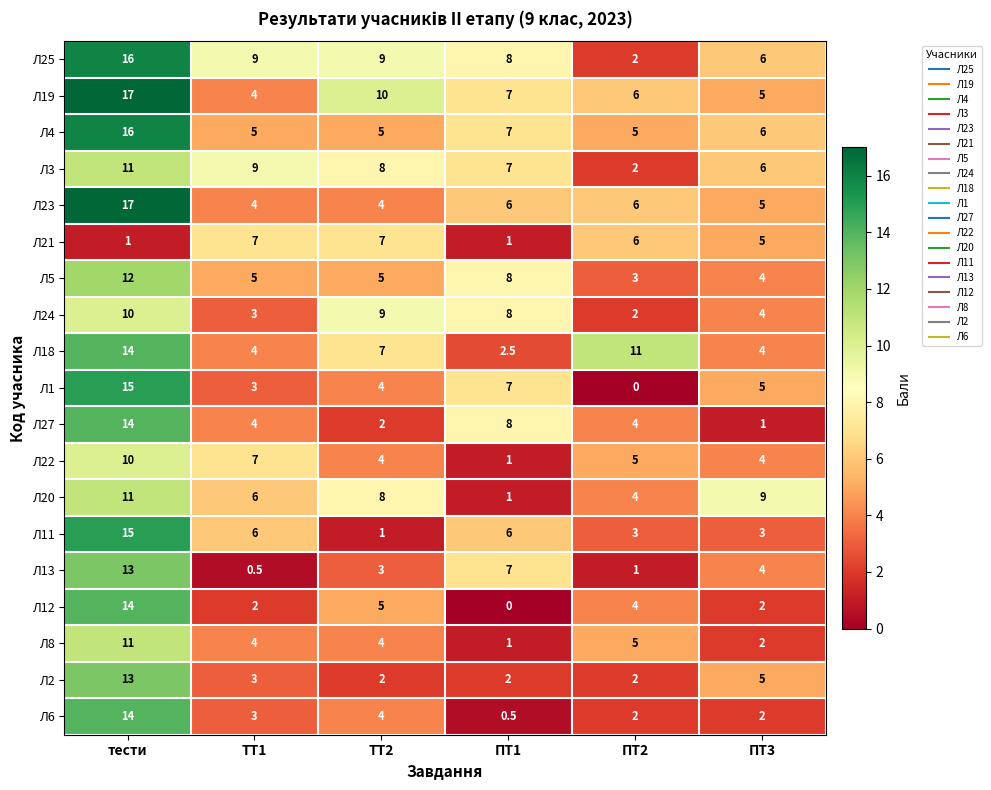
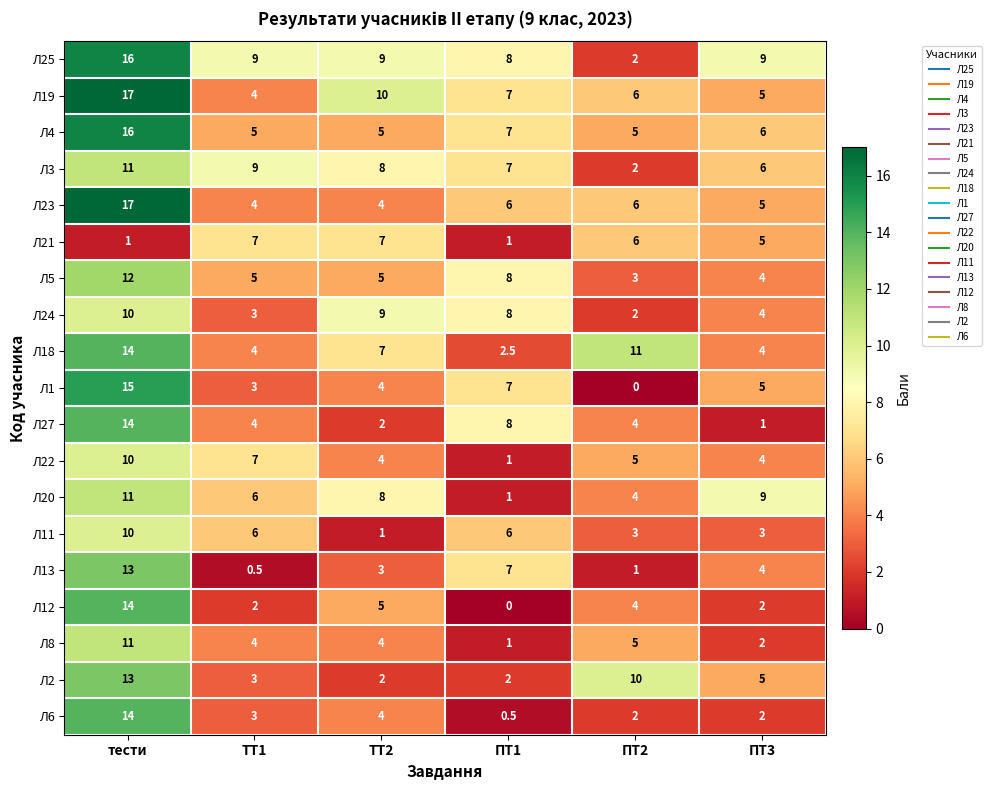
  {
    "Л25": {
      "тести": 16,
      "ТТ1": 9,
      "ТТ2": 9,
      "ПТ1": 8,
      "ПТ2": 2,
-     "ПТ3": 6
+     "ПТ3": 9
    },
    "Л19": {
      "тести": 17,
      "ТТ1": 4,
      "ТТ2": 10,
      "ПТ1": 7,
      "ПТ2": 6,
      "ПТ3": 5
    },
    "Л4": {
      "тести": 16,
      "ТТ1": 5,
      "ТТ2": 5,
      "ПТ1": 7,
      "ПТ2": 5,
      "ПТ3": 6
    },
    "Л3": {
      "тести": 11,
      "ТТ1": 9,
      "ТТ2": 8,
      "ПТ1": 7,
      "ПТ2": 2,
      "ПТ3": 6
    },
    "Л23": {
      "тести": 17,
      "ТТ1": 4,
      "ТТ2": 4,
      "ПТ1": 6,
      "ПТ2": 6,
      "ПТ3": 5
    },
    "Л21": {
      "тести": 1,
      "ТТ1": 7,
      "ТТ2": 7,
      "ПТ1": 1,
      "ПТ2": 6,
      "ПТ3": 5
    },
    "Л5": {
      "тести": 12,
      "ТТ1": 5,
      "ТТ2": 5,
      "ПТ1": 8,
      "ПТ2": 3,
      "ПТ3": 4
    },
    "Л24": {
      "тести": 10,
      "ТТ1": 3,
      "ТТ2": 9,
      "ПТ1": 8,
      "ПТ2": 2,
      "ПТ3": 4
    },
    "Л18": {
      "тести": 14,
      "ТТ1": 4,
      "ТТ2": 7,
      "ПТ1": 2.5,
      "ПТ2": 11,
      "ПТ3": 4
    },
    "Л1": {
      "тести": 15,
      "ТТ1": 3,
      "ТТ2": 4,
      "ПТ1": 7,
      "ПТ2": 0,
      "ПТ3": 5
    },
    "Л27": {
      "тести": 14,
      "ТТ1": 4,
      "ТТ2": 2,
      "ПТ1": 8,
      "ПТ2": 4,
      "ПТ3": 1
    },
    "Л22": {
      "тести": 10,
      "ТТ1": 7,
      "ТТ2": 4,
      "ПТ1": 1,
      "ПТ2": 5,
      "ПТ3": 4
    },
    "Л20": {
      "тести": 11,
      "ТТ1": 6,
      "ТТ2": 8,
      "ПТ1": 1,
      "ПТ2": 4,
      "ПТ3": 9
    },
    "Л11": {
-     "тести": 15,
+     "тести": 10,
      "ТТ1": 6,
      "ТТ2": 1,
      "ПТ1": 6,
      "ПТ2": 3,
      "ПТ3": 3
    },
    "Л13": {
      "тести": 13,
      "ТТ1": 0.5,
      "ТТ2": 3,
      "ПТ1": 7,
      "ПТ2": 1,
      "ПТ3": 4
    },
    "Л12": {
      "тести": 14,
      "ТТ1": 2,
      "ТТ2": 5,
      "ПТ1": 0,
      "ПТ2": 4,
      "ПТ3": 2
    },
    "Л8": {
      "тести": 11,
      "ТТ1": 4,
      "ТТ2": 4,
      "ПТ1": 1,
      "ПТ2": 5,
      "ПТ3": 2
    },
    "Л2": {
      "тести": 13,
      "ТТ1": 3,
      "ТТ2": 2,
      "ПТ1": 2,
-     "ПТ2": 2,
+     "ПТ2": 10,
      "ПТ3": 5
    },
    "Л6": {
      "тести": 14,
      "ТТ1": 3,
      "ТТ2": 4,
      "ПТ1": 0.5,
      "ПТ2": 2,
      "ПТ3": 2
    }
  }
